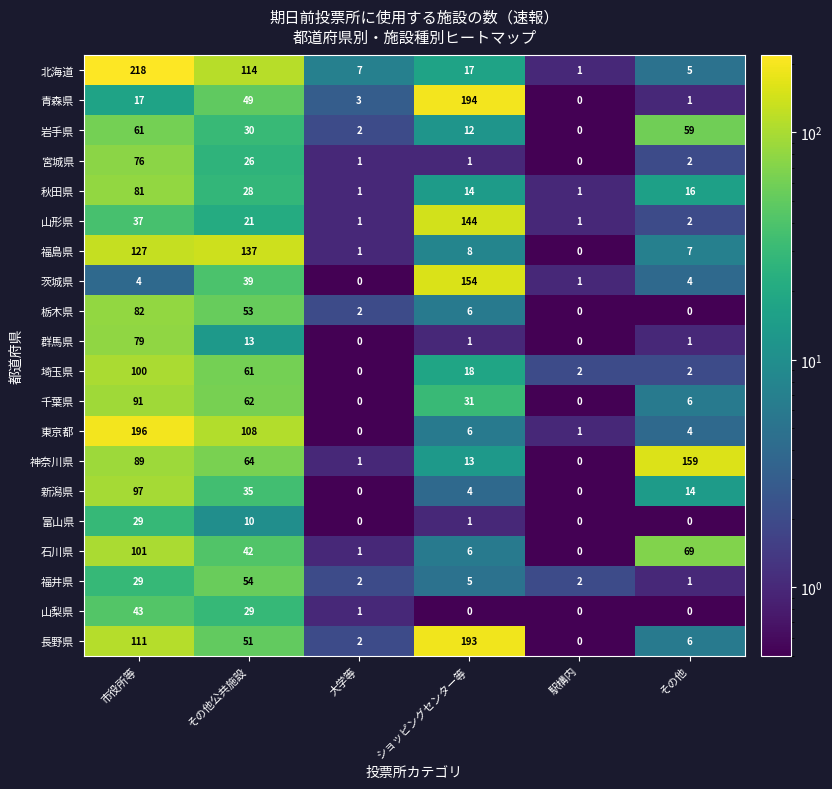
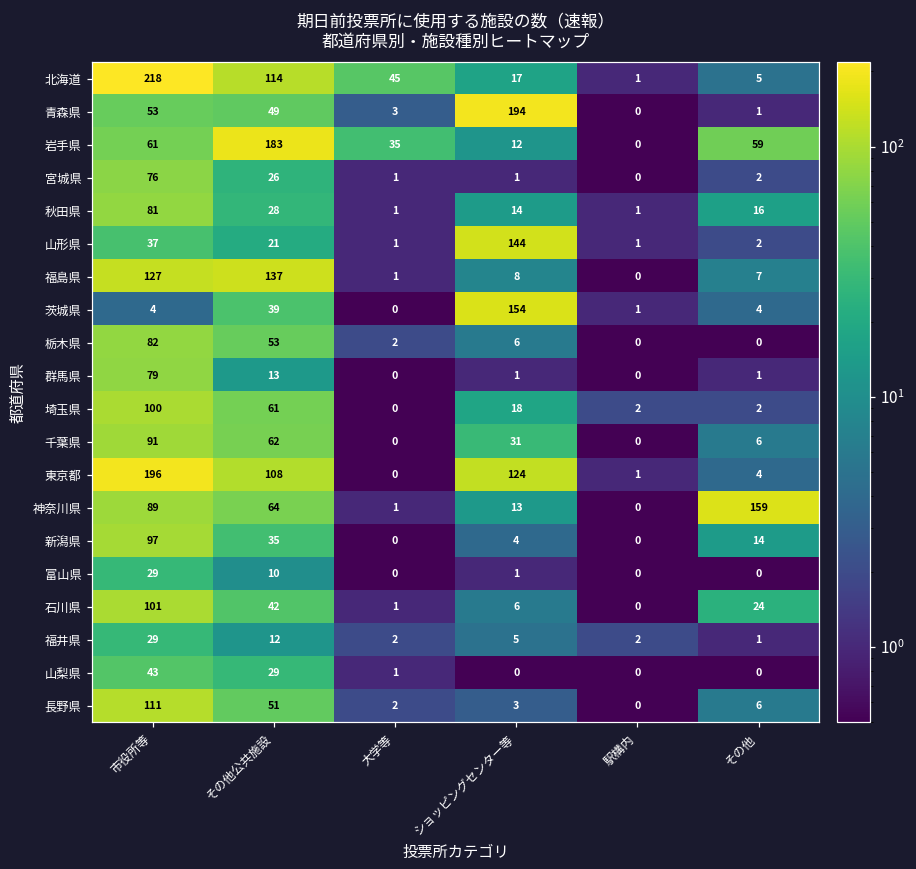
  {
    "北海道": {
      "市役所等": 218,
      "その他公共施設": 114,
-     "大学等": 7,
+     "大学等": 45,
      "ショッピングセンター等": 17,
      "駅構内": 1,
      "その他": 5
    },
    "青森県": {
-     "市役所等": 17,
+     "市役所等": 53,
      "その他公共施設": 49,
      "大学等": 3,
      "ショッピングセンター等": 194,
      "駅構内": 0,
      "その他": 1
    },
    "岩手県": {
      "市役所等": 61,
-     "その他公共施設": 30,
-     "大学等": 2,
+     "その他公共施設": 183,
+     "大学等": 35,
      "ショッピングセンター等": 12,
      "駅構内": 0,
      "その他": 59
    },
    "宮城県": {
      "市役所等": 76,
      "その他公共施設": 26,
      "大学等": 1,
      "ショッピングセンター等": 1,
      "駅構内": 0,
      "その他": 2
    },
    "秋田県": {
      "市役所等": 81,
      "その他公共施設": 28,
      "大学等": 1,
      "ショッピングセンター等": 14,
      "駅構内": 1,
      "その他": 16
    },
    "山形県": {
      "市役所等": 37,
      "その他公共施設": 21,
      "大学等": 1,
      "ショッピングセンター等": 144,
      "駅構内": 1,
      "その他": 2
    },
    "福島県": {
      "市役所等": 127,
      "その他公共施設": 137,
      "大学等": 1,
      "ショッピングセンター等": 8,
      "駅構内": 0,
      "その他": 7
    },
    "茨城県": {
      "市役所等": 4,
      "その他公共施設": 39,
      "大学等": 0,
      "ショッピングセンター等": 154,
      "駅構内": 1,
      "その他": 4
    },
    "栃木県": {
      "市役所等": 82,
      "その他公共施設": 53,
      "大学等": 2,
      "ショッピングセンター等": 6,
      "駅構内": 0,
      "その他": 0
    },
    "群馬県": {
      "市役所等": 79,
      "その他公共施設": 13,
      "大学等": 0,
      "ショッピングセンター等": 1,
      "駅構内": 0,
      "その他": 1
    },
    "埼玉県": {
      "市役所等": 100,
      "その他公共施設": 61,
      "大学等": 0,
      "ショッピングセンター等": 18,
      "駅構内": 2,
      "その他": 2
    },
    "千葉県": {
      "市役所等": 91,
      "その他公共施設": 62,
      "大学等": 0,
      "ショッピングセンター等": 31,
      "駅構内": 0,
      "その他": 6
    },
    "東京都": {
      "市役所等": 196,
      "その他公共施設": 108,
      "大学等": 0,
-     "ショッピングセンター等": 6,
+     "ショッピングセンター等": 124,
      "駅構内": 1,
      "その他": 4
    },
    "神奈川県": {
      "市役所等": 89,
      "その他公共施設": 64,
      "大学等": 1,
      "ショッピングセンター等": 13,
      "駅構内": 0,
      "その他": 159
    },
    "新潟県": {
      "市役所等": 97,
      "その他公共施設": 35,
      "大学等": 0,
      "ショッピングセンター等": 4,
      "駅構内": 0,
      "その他": 14
    },
    "富山県": {
      "市役所等": 29,
      "その他公共施設": 10,
      "大学等": 0,
      "ショッピングセンター等": 1,
      "駅構内": 0,
      "その他": 0
    },
    "石川県": {
      "市役所等": 101,
      "その他公共施設": 42,
      "大学等": 1,
      "ショッピングセンター等": 6,
      "駅構内": 0,
-     "その他": 69
+     "その他": 24
    },
    "福井県": {
      "市役所等": 29,
-     "その他公共施設": 54,
+     "その他公共施設": 12,
      "大学等": 2,
      "ショッピングセンター等": 5,
      "駅構内": 2,
      "その他": 1
    },
    "山梨県": {
      "市役所等": 43,
      "その他公共施設": 29,
      "大学等": 1,
      "ショッピングセンター等": 0,
      "駅構内": 0,
      "その他": 0
    },
    "長野県": {
      "市役所等": 111,
      "その他公共施設": 51,
      "大学等": 2,
-     "ショッピングセンター等": 193,
+     "ショッピングセンター等": 3,
      "駅構内": 0,
      "その他": 6
    }
  }
